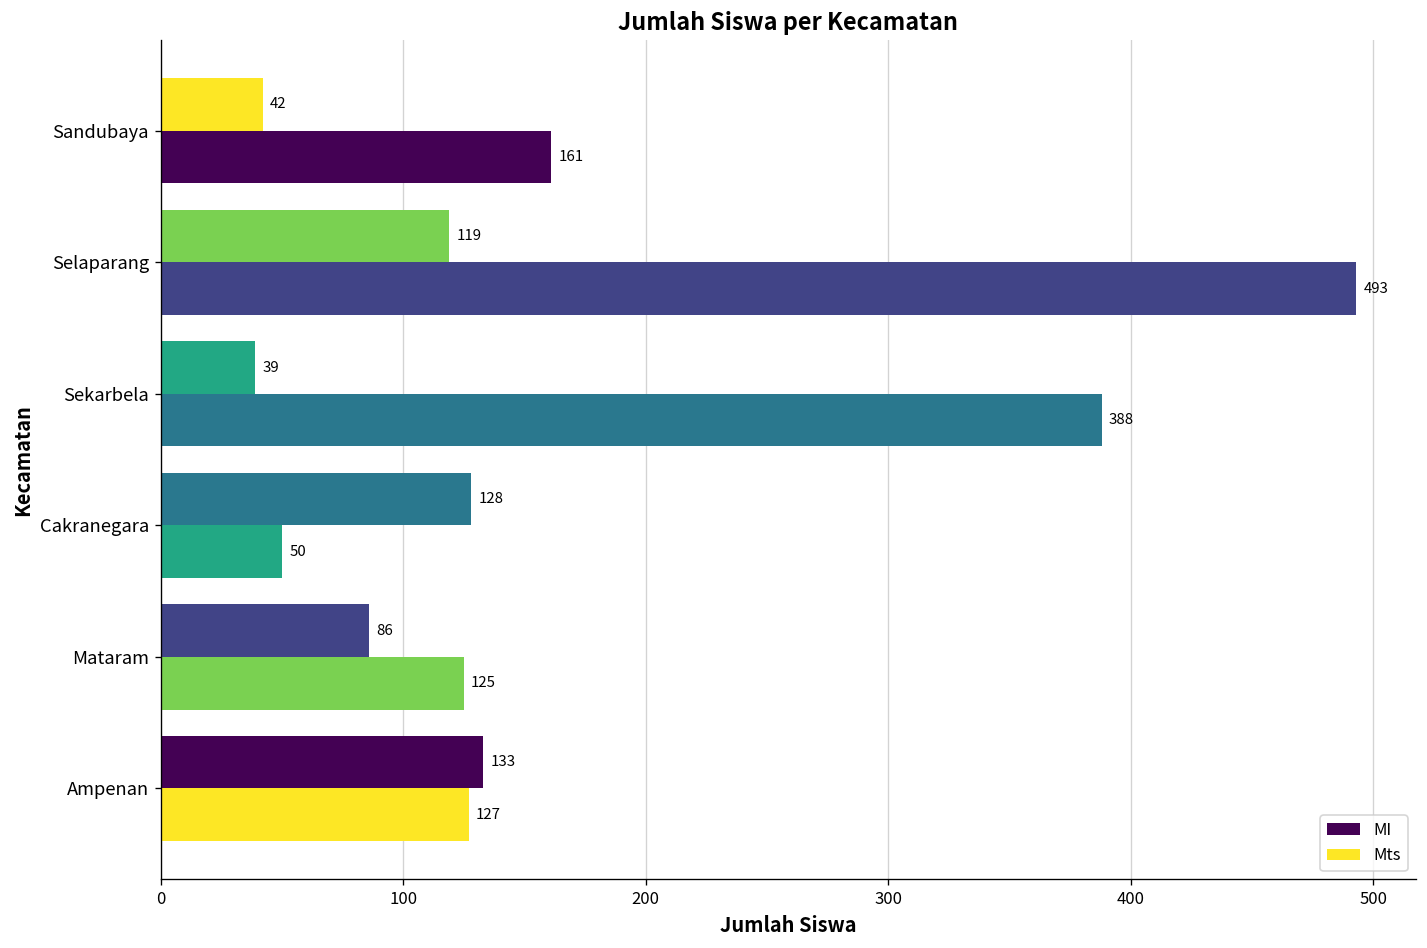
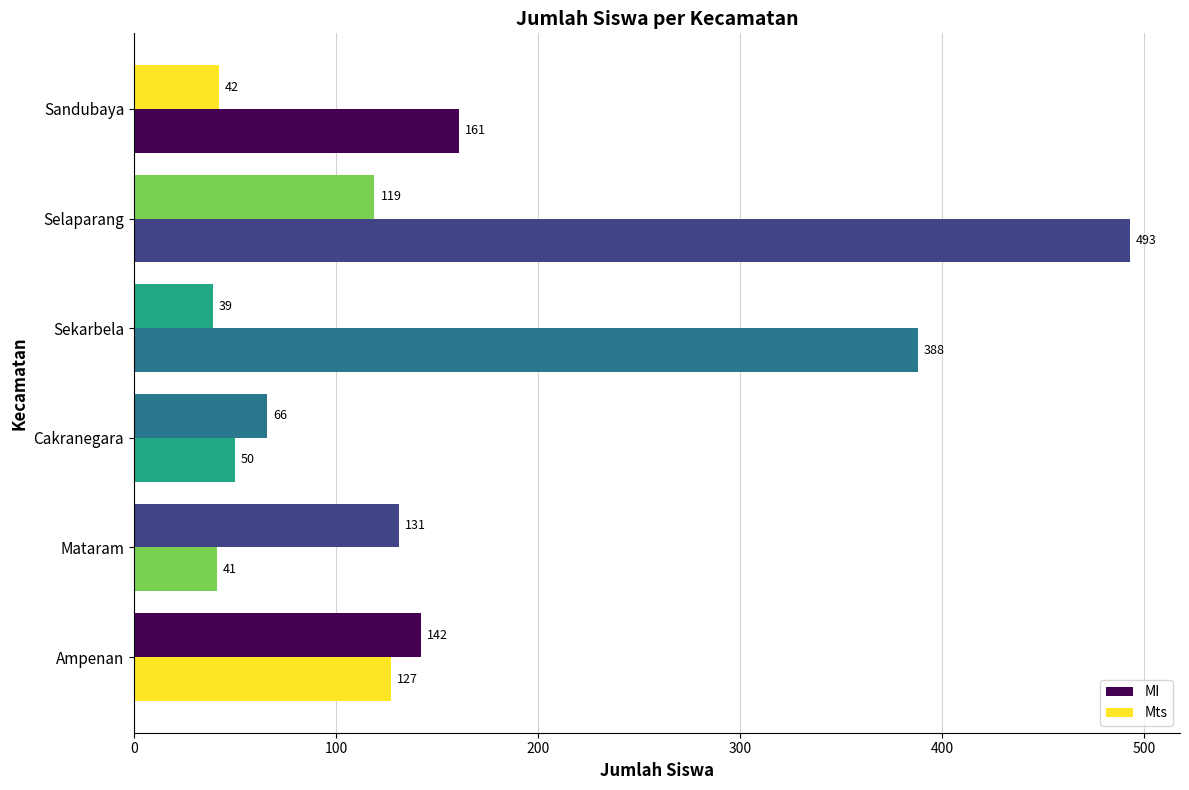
  {
    "MI": {
      "Sandubaya": 42,
      "Selaparang": 119,
      "Sekarbela": 39,
-     "Cakranegara": 128,
-     "Mataram": 86,
-     "Ampenan": 133
+     "Cakranegara": 66,
+     "Mataram": 131,
+     "Ampenan": 142
    },
    "Mts": {
      "Sandubaya": 161,
      "Selaparang": 493,
      "Sekarbela": 388,
      "Cakranegara": 50,
-     "Mataram": 125,
+     "Mataram": 41,
      "Ampenan": 127
    }
  }
